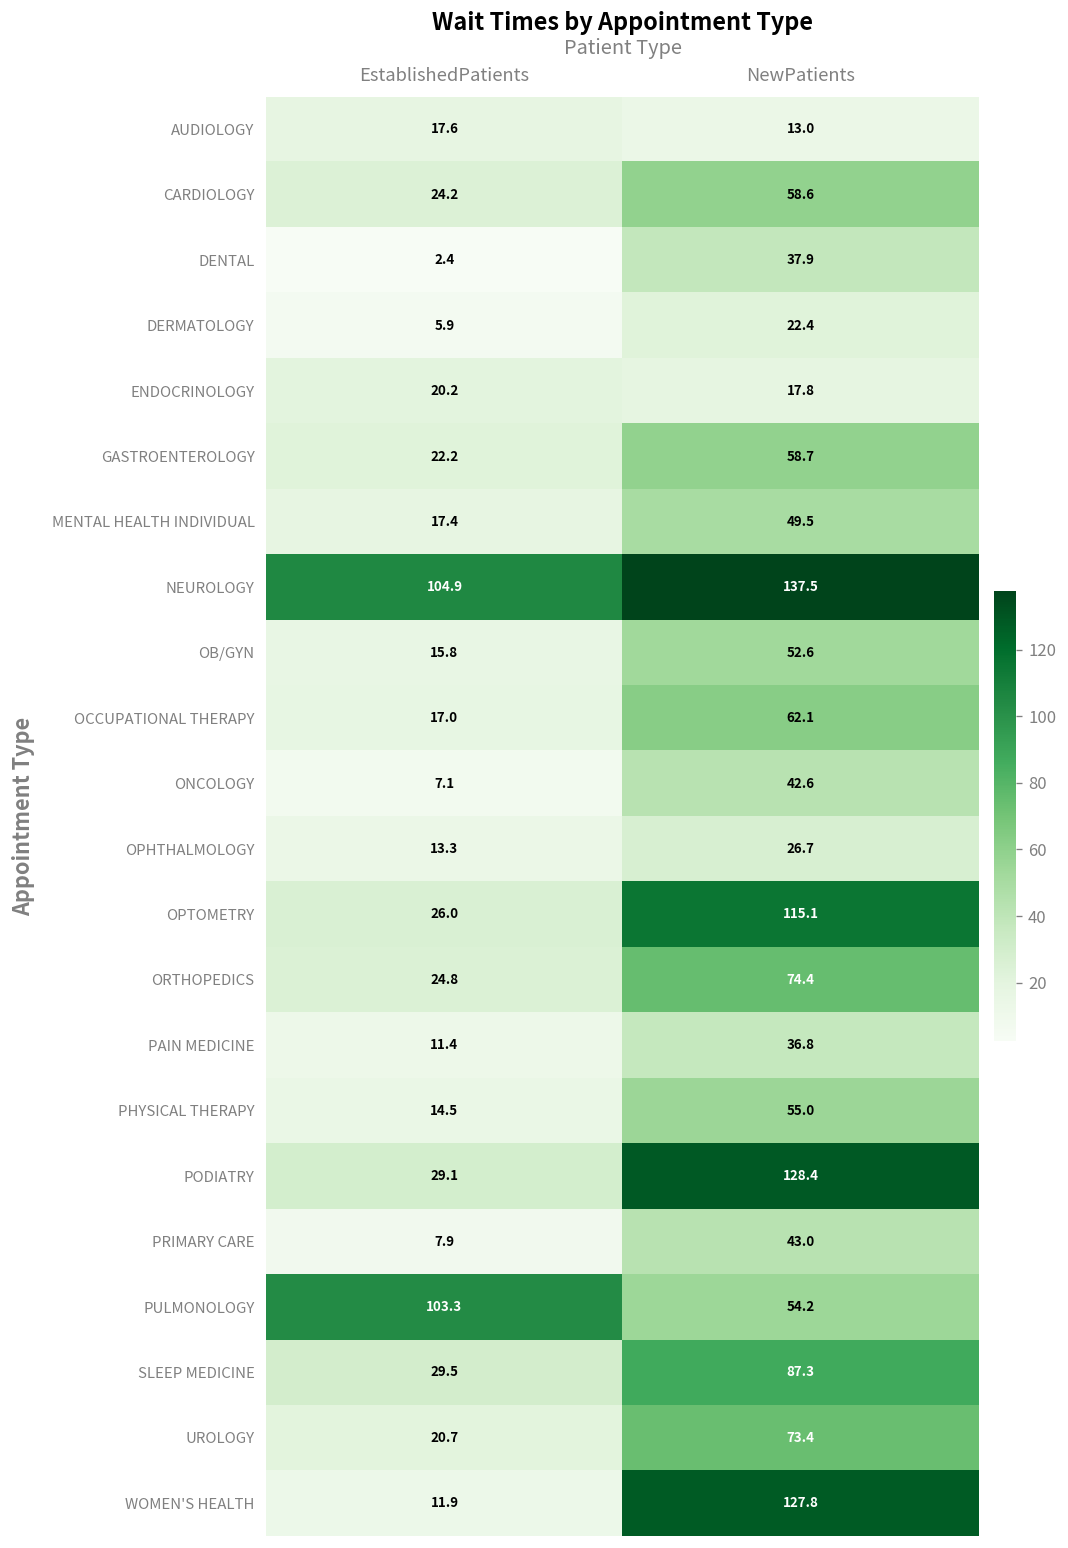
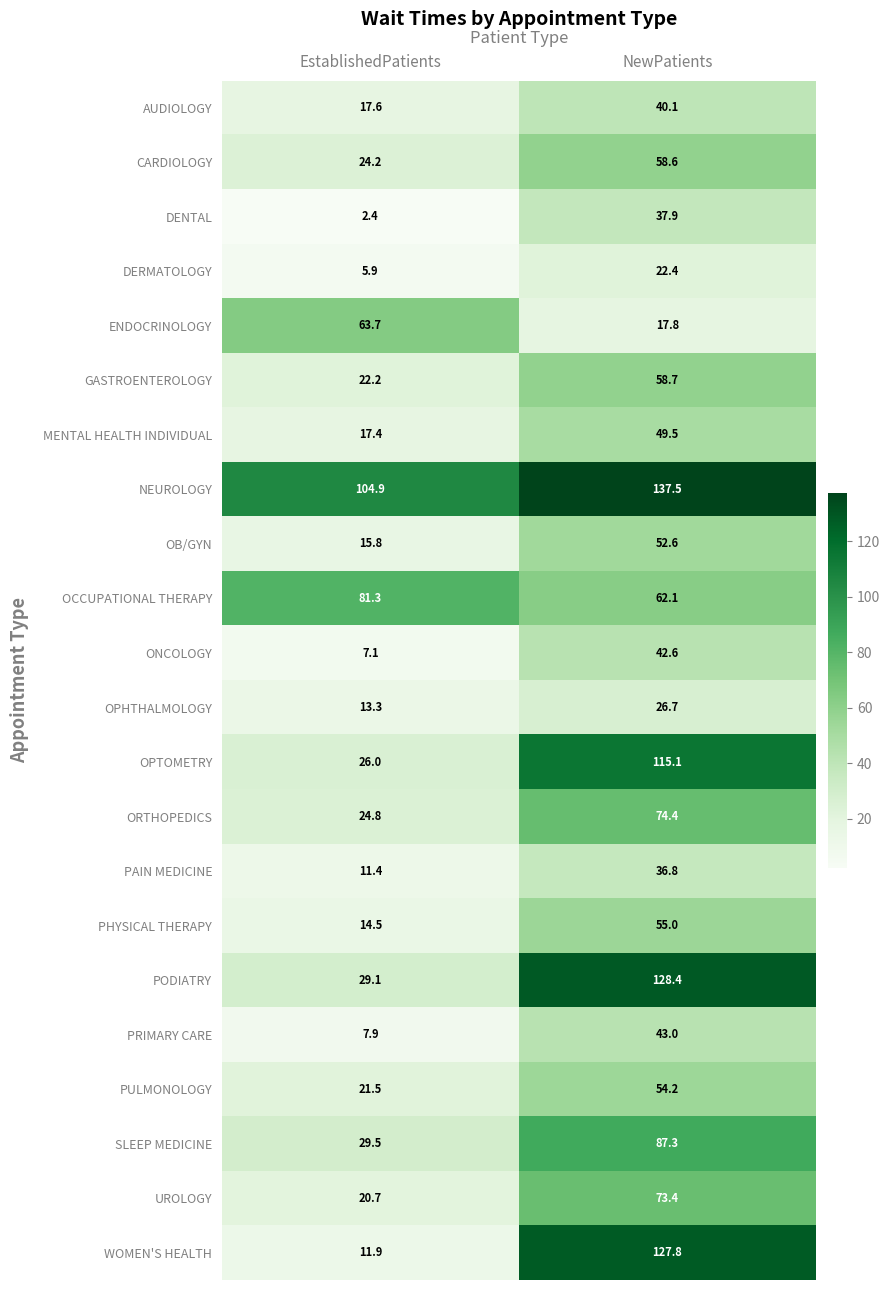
  {
    "AUDIOLOGY": {
      "EstablishedPatients": 17.6,
-     "NewPatients": 13.0
+     "NewPatients": 40.1
    },
    "CARDIOLOGY": {
      "EstablishedPatients": 24.2,
      "NewPatients": 58.6
    },
    "DENTAL": {
      "EstablishedPatients": 2.4,
      "NewPatients": 37.9
    },
    "DERMATOLOGY": {
      "EstablishedPatients": 5.9,
      "NewPatients": 22.4
    },
    "ENDOCRINOLOGY": {
-     "EstablishedPatients": 20.2,
+     "EstablishedPatients": 63.7,
      "NewPatients": 17.8
    },
    "GASTROENTEROLOGY": {
      "EstablishedPatients": 22.2,
      "NewPatients": 58.7
    },
    "MENTAL HEALTH INDIVIDUAL": {
      "EstablishedPatients": 17.4,
      "NewPatients": 49.5
    },
    "NEUROLOGY": {
      "EstablishedPatients": 104.9,
      "NewPatients": 137.5
    },
    "OB/GYN": {
      "EstablishedPatients": 15.8,
      "NewPatients": 52.6
    },
    "OCCUPATIONAL THERAPY": {
-     "EstablishedPatients": 17.0,
+     "EstablishedPatients": 81.3,
      "NewPatients": 62.1
    },
    "ONCOLOGY": {
      "EstablishedPatients": 7.1,
      "NewPatients": 42.6
    },
    "OPHTHALMOLOGY": {
      "EstablishedPatients": 13.3,
      "NewPatients": 26.7
    },
    "OPTOMETRY": {
      "EstablishedPatients": 26.0,
      "NewPatients": 115.1
    },
    "ORTHOPEDICS": {
      "EstablishedPatients": 24.8,
      "NewPatients": 74.4
    },
    "PAIN MEDICINE": {
      "EstablishedPatients": 11.4,
      "NewPatients": 36.8
    },
    "PHYSICAL THERAPY": {
      "EstablishedPatients": 14.5,
      "NewPatients": 55.0
    },
    "PODIATRY": {
      "EstablishedPatients": 29.1,
      "NewPatients": 128.4
    },
    "PRIMARY CARE": {
      "EstablishedPatients": 7.9,
      "NewPatients": 43.0
    },
    "PULMONOLOGY": {
-     "EstablishedPatients": 103.3,
+     "EstablishedPatients": 21.5,
      "NewPatients": 54.2
    },
    "SLEEP MEDICINE": {
      "EstablishedPatients": 29.5,
      "NewPatients": 87.3
    },
    "UROLOGY": {
      "EstablishedPatients": 20.7,
      "NewPatients": 73.4
    },
    "WOMEN'S HEALTH": {
      "EstablishedPatients": 11.9,
      "NewPatients": 127.8
    }
  }
